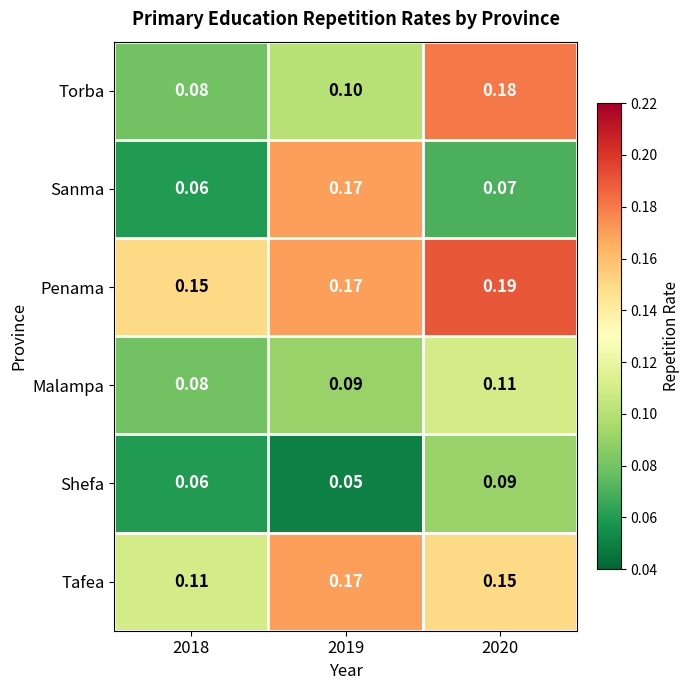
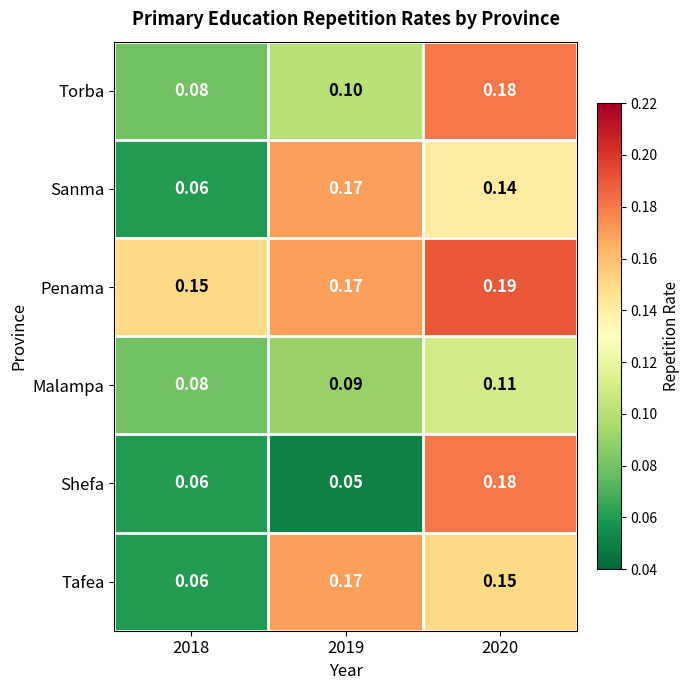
  {
    "Torba": {
      "2018": 0.08,
      "2019": 0.10,
      "2020": 0.18
    },
    "Sanma": {
      "2018": 0.06,
      "2019": 0.17,
-     "2020": 0.07
+     "2020": 0.14
    },
    "Penama": {
      "2018": 0.15,
      "2019": 0.17,
      "2020": 0.19
    },
    "Malampa": {
      "2018": 0.08,
      "2019": 0.09,
      "2020": 0.11
    },
    "Shefa": {
      "2018": 0.06,
      "2019": 0.05,
-     "2020": 0.09
+     "2020": 0.18
    },
    "Tafea": {
-     "2018": 0.11,
+     "2018": 0.06,
      "2019": 0.17,
      "2020": 0.15
    }
  }
